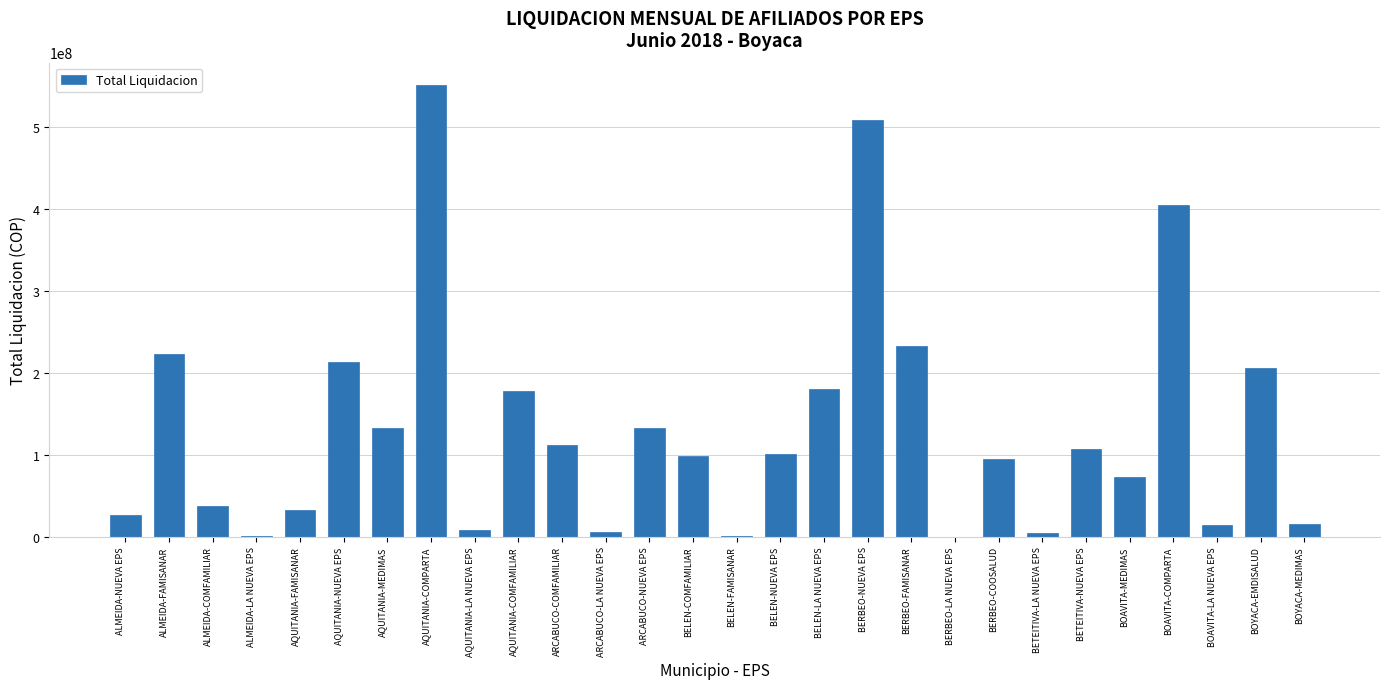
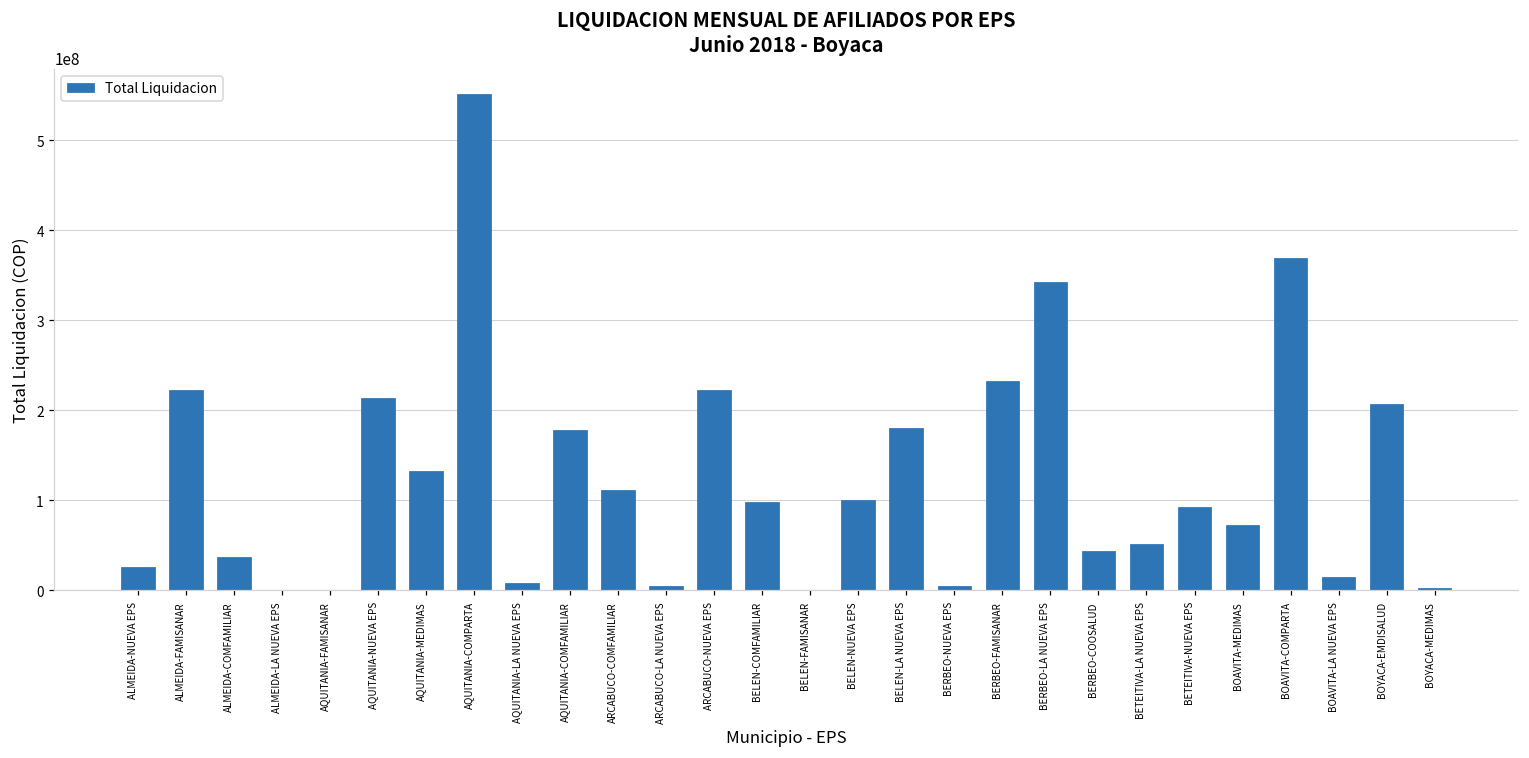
  {
    "ALMEIDA-NUEVA EPS": 30000000,
    "ALMEIDA-FAMISANAR": 220000000,
    "ALMEIDA-COMFAMILIAR": 40000000,
-   "AQUITANIA-FAMISANAR": 30000000,
+   "AQUITANIA-FAMISANAR": 0,
    "AQUITANIA-NUEVA EPS": 210000000,
    "AQUITANIA-MEDIMAS": 130000000,
    "AQUITANIA-COMPARTA": 550000000,
    "AQUITANIA-LA NUEVA EPS": 10000000,
    "AQUITANIA-COMFAMILIAR": 180000000,
    "ARCABUCO-COMFAMILIAR": 110000000,
    "ARCABUCO-LA NUEVA EPS": 10000000,
-   "ARCABUCO-NUEVA EPS": 130000000,
+   "ARCABUCO-NUEVA EPS": 220000000,
    "BELEN-COMFAMILIAR": 100000000,
    "BELEN-NUEVA EPS": 100000000,
    "BELEN-LA NUEVA EPS": 180000000,
-   "BERBEO-NUEVA EPS": 510000000,
+   "BERBEO-NUEVA EPS": 0,
    "BERBEO-FAMISANAR": 230000000,
-   "BERBEO-LA NUEVA EPS": 0,
-   "BERBEO-COOSALUD": 100000000,
-   "BETEITIVA-LA NUEVA EPS": 0,
-   "BETEITIVA-NUEVA EPS": 110000000,
+   "BERBEO-LA NUEVA EPS": 340000000,
+   "BERBEO-COOSALUD": 40000000,
+   "BETEITIVA-LA NUEVA EPS": 50000000,
+   "BETEITIVA-NUEVA EPS": 90000000,
    "BOAVITA-MEDIMAS": 70000000,
-   "BOAVITA-COMPARTA": 410000000,
+   "BOAVITA-COMPARTA": 370000000,
    "BOAVITA-LA NUEVA EPS": 10000000,
    "BOYACA-EMDISALUD": 210000000,
-   "BOYACA-MEDIMAS": 20000000
+   "BOYACA-MEDIMAS": 0
  }
